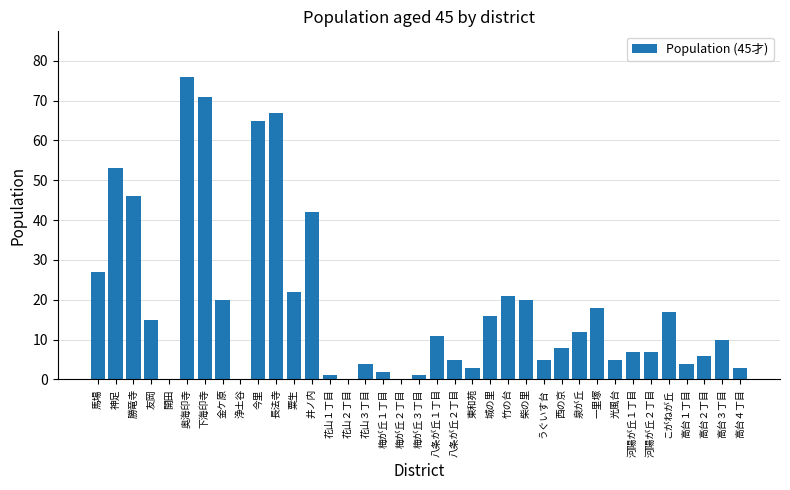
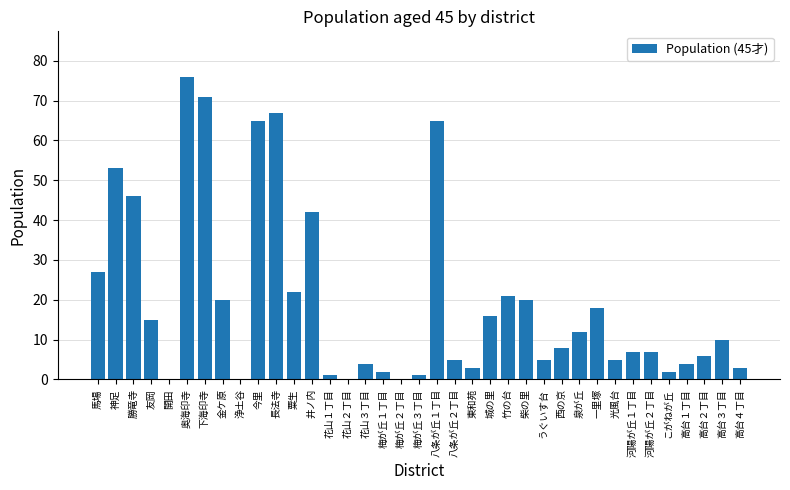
  {
    "馬場": 27,
    "神足": 53,
    "勝竜寺": 46,
    "友岡": 15,
    "開田": 0,
    "奥海印寺": 76,
    "下海印寺": 71,
    "金ケ原": 20,
    "浄土谷": 0,
    "今里": 65,
    "長法寺": 67,
    "粟生": 22,
    "井ノ内": 42,
    "花山１丁目": 1,
    "花山２丁目": 0,
    "花山３丁目": 4,
    "梅が丘１丁目": 2,
    "梅が丘２丁目": 0,
    "梅が丘３丁目": 1,
-   "八条が丘１丁目": 11,
+   "八条が丘１丁目": 65,
    "八条が丘２丁目": 5,
    "東和苑": 3,
    "城の里": 16,
    "竹の台": 21,
    "柴の里": 20,
    "うぐいす台": 5,
    "西の京": 8,
    "泉が丘": 12,
    "一里塚": 18,
    "光風台": 5,
    "河陽が丘１丁目": 7,
    "河陽が丘２丁目": 7,
-   "こがねが丘": 17,
+   "こがねが丘": 2,
    "高台１丁目": 4,
    "高台２丁目": 6,
    "高台３丁目": 10,
    "高台４丁目": 3
  }
